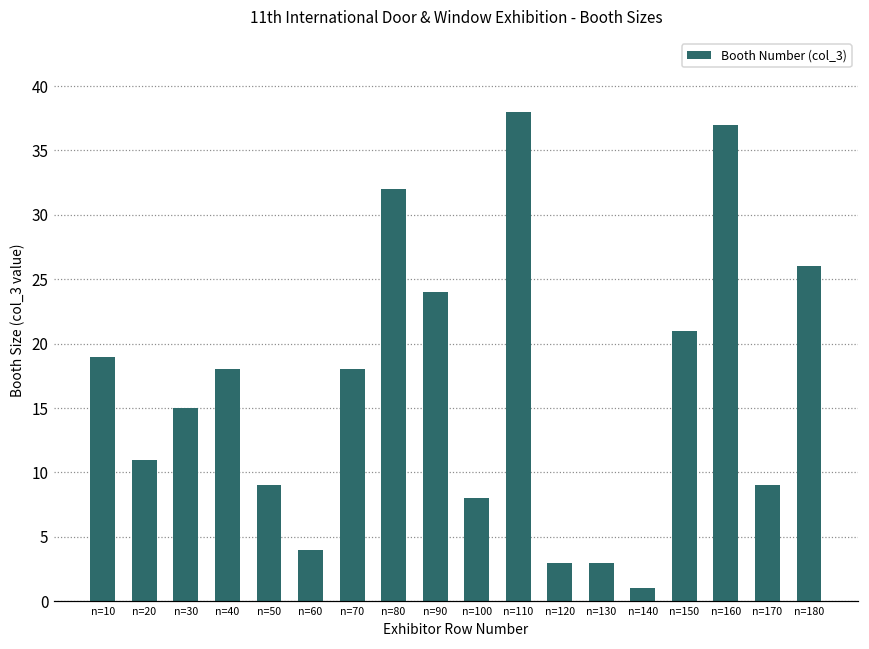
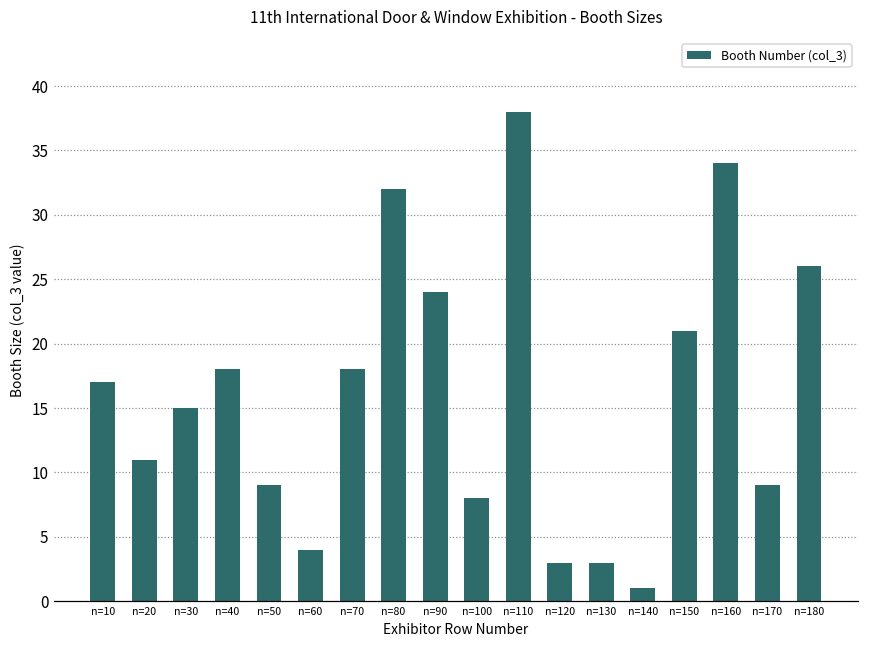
  {
-   "n=10": 19,
+   "n=10": 17,
    "n=20": 11,
    "n=30": 15,
    "n=40": 18,
    "n=50": 9,
    "n=60": 4,
    "n=70": 18,
    "n=80": 32,
    "n=90": 24,
    "n=100": 8,
    "n=110": 38,
    "n=120": 3,
    "n=130": 3,
    "n=140": 1,
    "n=150": 21,
-   "n=160": 37,
+   "n=160": 34,
    "n=170": 9,
    "n=180": 26
  }
